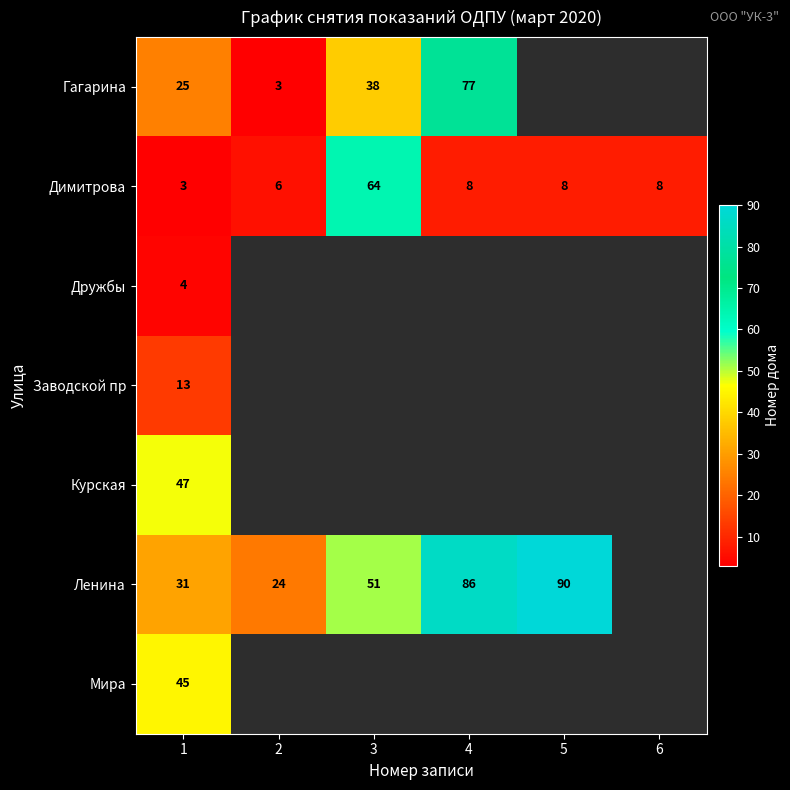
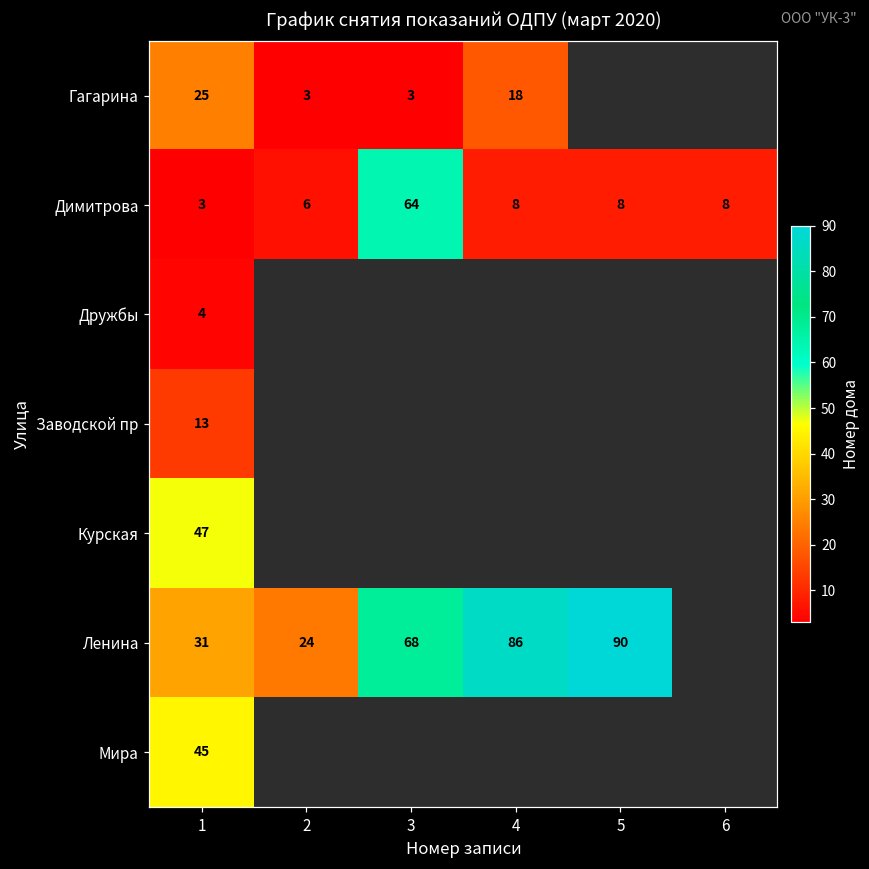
  {
    "Гагарина": {
      "1": 25,
      "2": 3,
-     "3": 38,
-     "4": 77
+     "3": 3,
+     "4": 18
    },
    "Димитрова": {
      "1": 3,
      "2": 6,
      "3": 64,
      "4": 8,
      "5": 8,
      "6": 8
    },
    "Дружбы": {
      "1": 4
    },
    "Заводской пр": {
      "1": 13
    },
    "Курская": {
      "1": 47
    },
    "Ленина": {
      "1": 31,
      "2": 24,
-     "3": 51,
+     "3": 68,
      "4": 86,
      "5": 90
    },
    "Мира": {
      "1": 45
    }
  }
